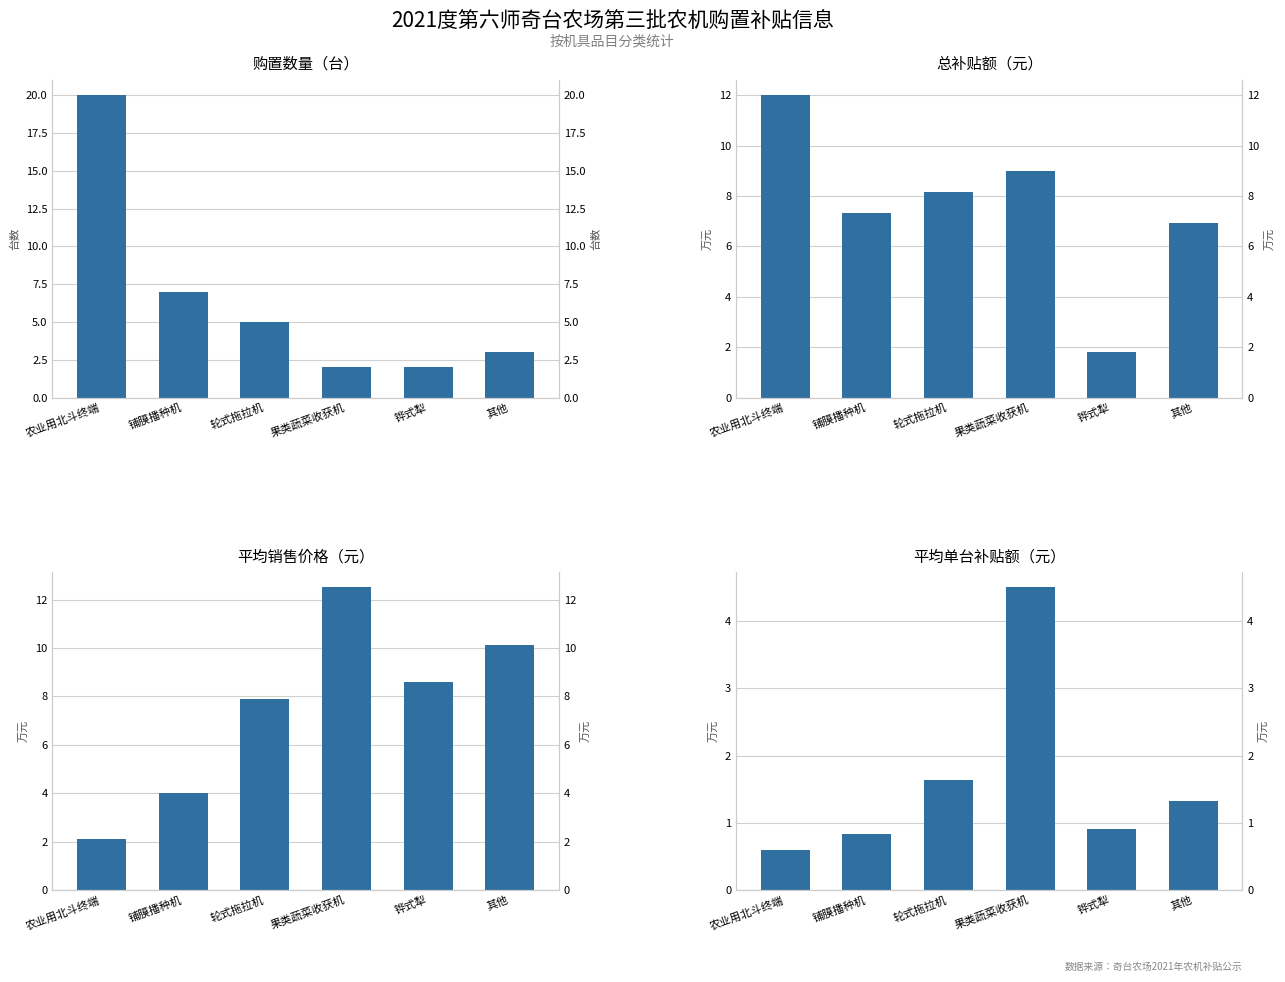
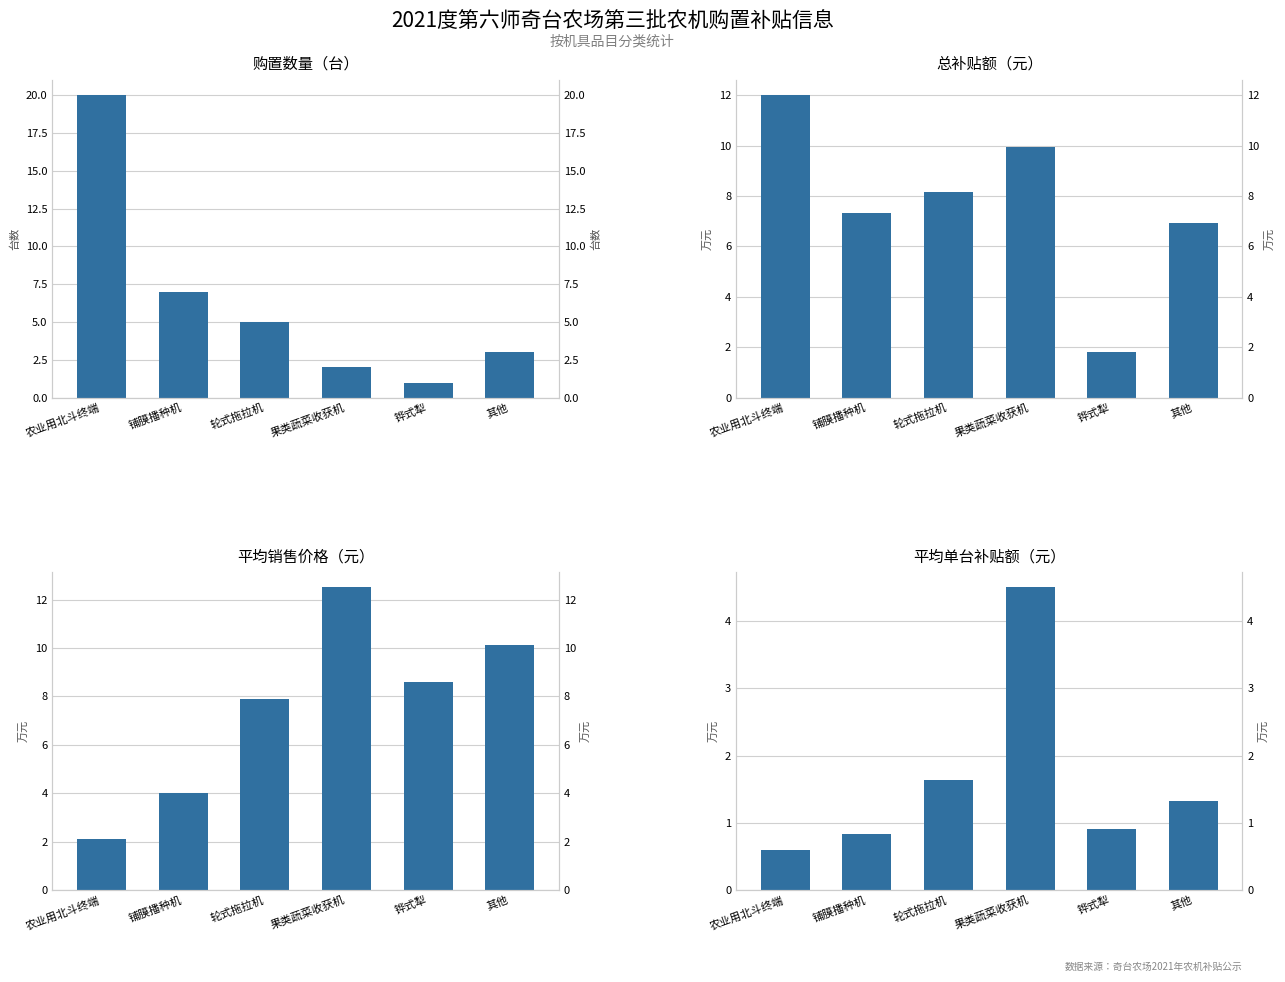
  {
    "购置数量（台）": {
      "农业用北斗终端": 20,
      "铺膜播种机": 7,
      "轮式拖拉机": 5,
      "果类蔬菜收获机": 2,
-     "铧式犁": 2,
+     "铧式犁": 1,
      "其他": 3
    },
    "总补贴额（元）": {
      "农业用北斗终端": 12.0,
      "铺膜播种机": 7.3,
      "轮式拖拉机": 8.2,
-     "果类蔬菜收获机": 9.0,
+     "果类蔬菜收获机": 9.9,
      "铧式犁": 1.8,
      "其他": 6.9
    },
    "平均销售价格（元）": {
      "农业用北斗终端": 2.1,
      "铺膜播种机": 4.0,
      "轮式拖拉机": 7.9,
      "果类蔬菜收获机": 12.5,
      "铧式犁": 8.6,
      "其他": 10.1
    },
    "平均单台补贴额（元）": {
      "农业用北斗终端": 0.6,
      "铺膜播种机": 0.8,
      "轮式拖拉机": 1.6,
      "果类蔬菜收获机": 4.5,
      "铧式犁": 0.9,
      "其他": 1.3
    }
  }
